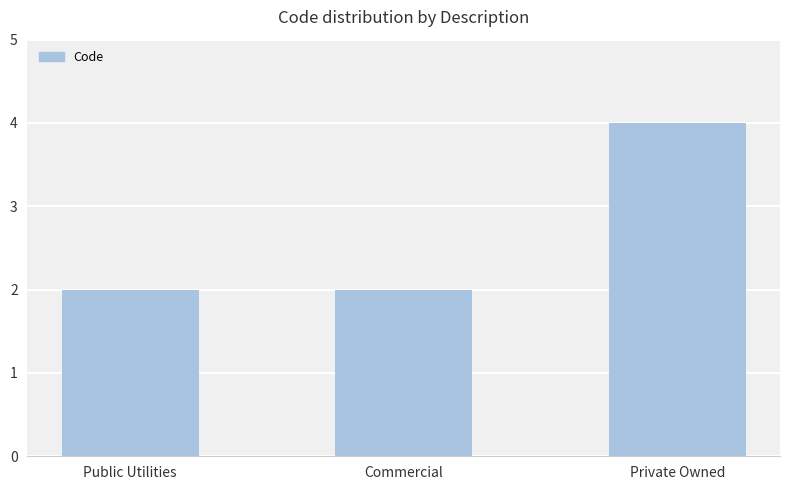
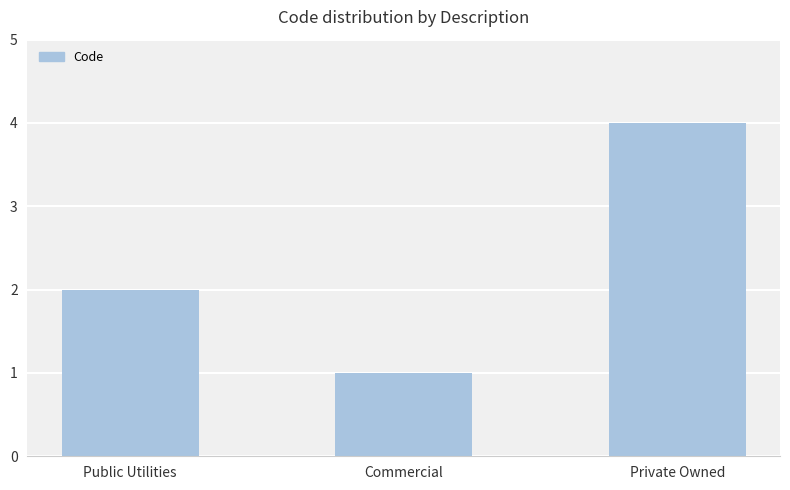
  {
    "Public Utilities": 2,
-   "Commercial": 2,
+   "Commercial": 1,
    "Private Owned": 4
  }
